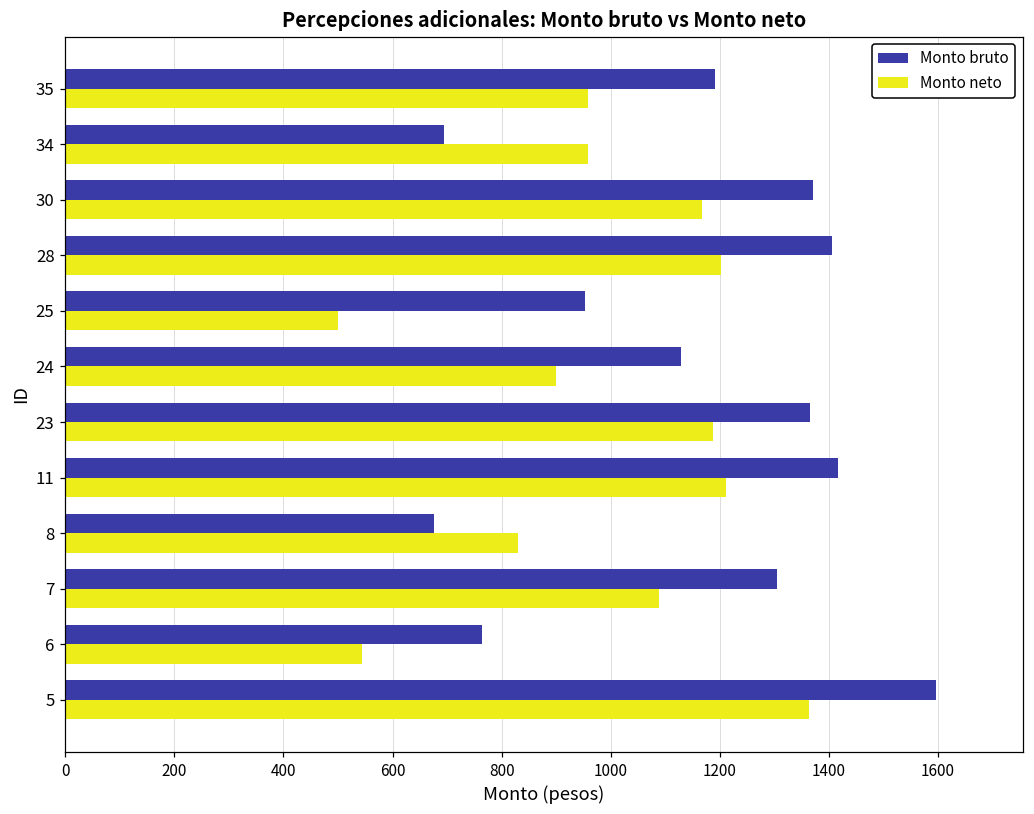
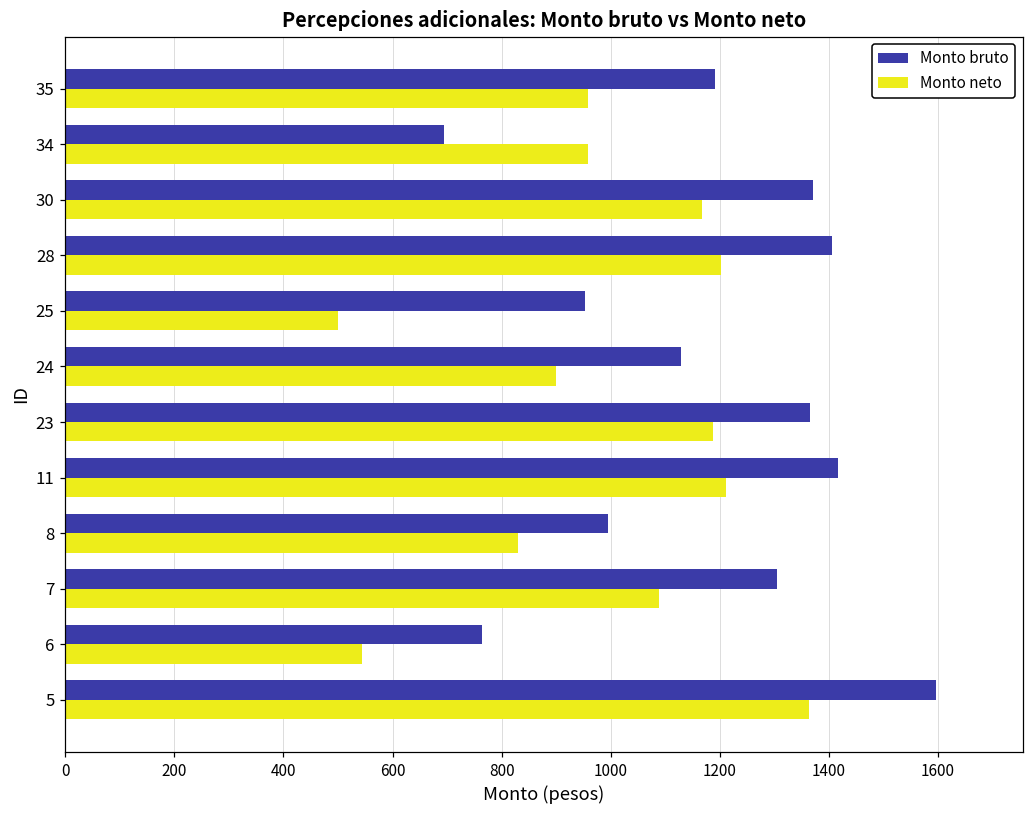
  {
    "Monto bruto": {
      "35": 1190,
      "34": 700,
      "30": 1370,
      "28": 1410,
      "25": 950,
      "24": 1130,
      "23": 1370,
      "11": 1420,
-     "8": 680,
+     "8": 1000,
      "7": 1300,
      "6": 760,
      "5": 1600
    },
    "Monto neto": {
      "35": 960,
      "34": 960,
      "30": 1170,
      "28": 1200,
      "25": 500,
      "24": 900,
      "23": 1190,
      "11": 1210,
      "8": 830,
      "7": 1090,
      "6": 540,
      "5": 1360
    }
  }
